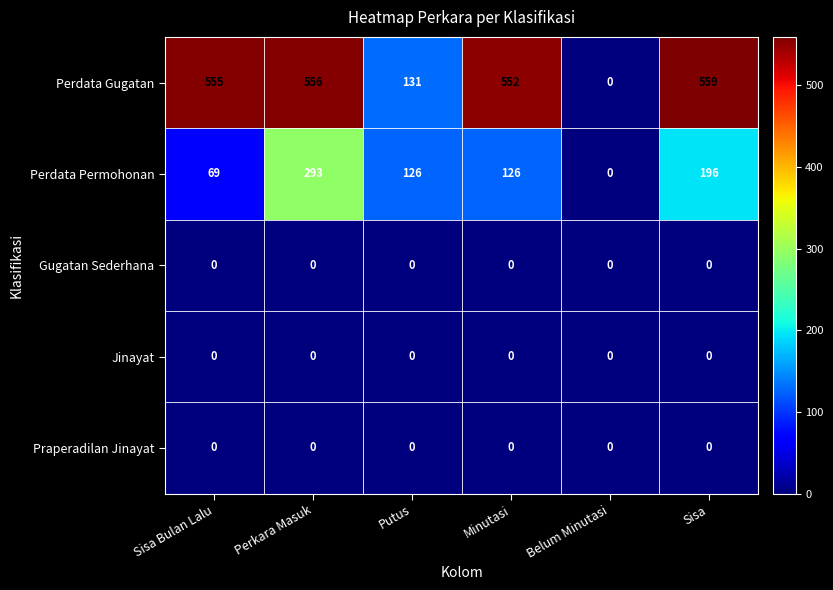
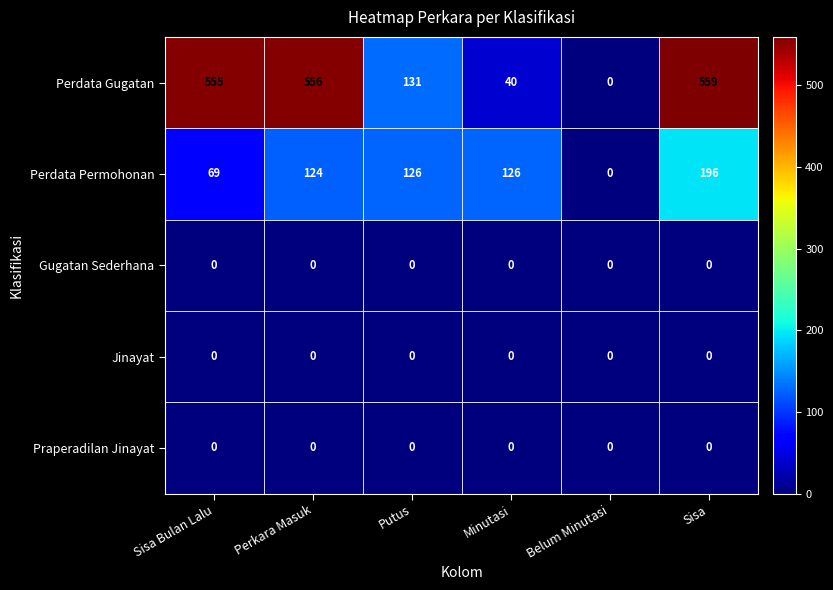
  {
    "Perdata Gugatan": {
      "Sisa Bulan Lalu": 555,
      "Perkara Masuk": 556,
      "Putus": 131,
-     "Minutasi": 552,
+     "Minutasi": 40,
      "Belum Minutasi": 0,
      "Sisa": 559
    },
    "Perdata Permohonan": {
      "Sisa Bulan Lalu": 69,
-     "Perkara Masuk": 293,
+     "Perkara Masuk": 124,
      "Putus": 126,
      "Minutasi": 126,
      "Belum Minutasi": 0,
      "Sisa": 196
    },
    "Gugatan Sederhana": {
      "Sisa Bulan Lalu": 0,
      "Perkara Masuk": 0,
      "Putus": 0,
      "Minutasi": 0,
      "Belum Minutasi": 0,
      "Sisa": 0
    },
    "Jinayat": {
      "Sisa Bulan Lalu": 0,
      "Perkara Masuk": 0,
      "Putus": 0,
      "Minutasi": 0,
      "Belum Minutasi": 0,
      "Sisa": 0
    },
    "Praperadilan Jinayat": {
      "Sisa Bulan Lalu": 0,
      "Perkara Masuk": 0,
      "Putus": 0,
      "Minutasi": 0,
      "Belum Minutasi": 0,
      "Sisa": 0
    }
  }
